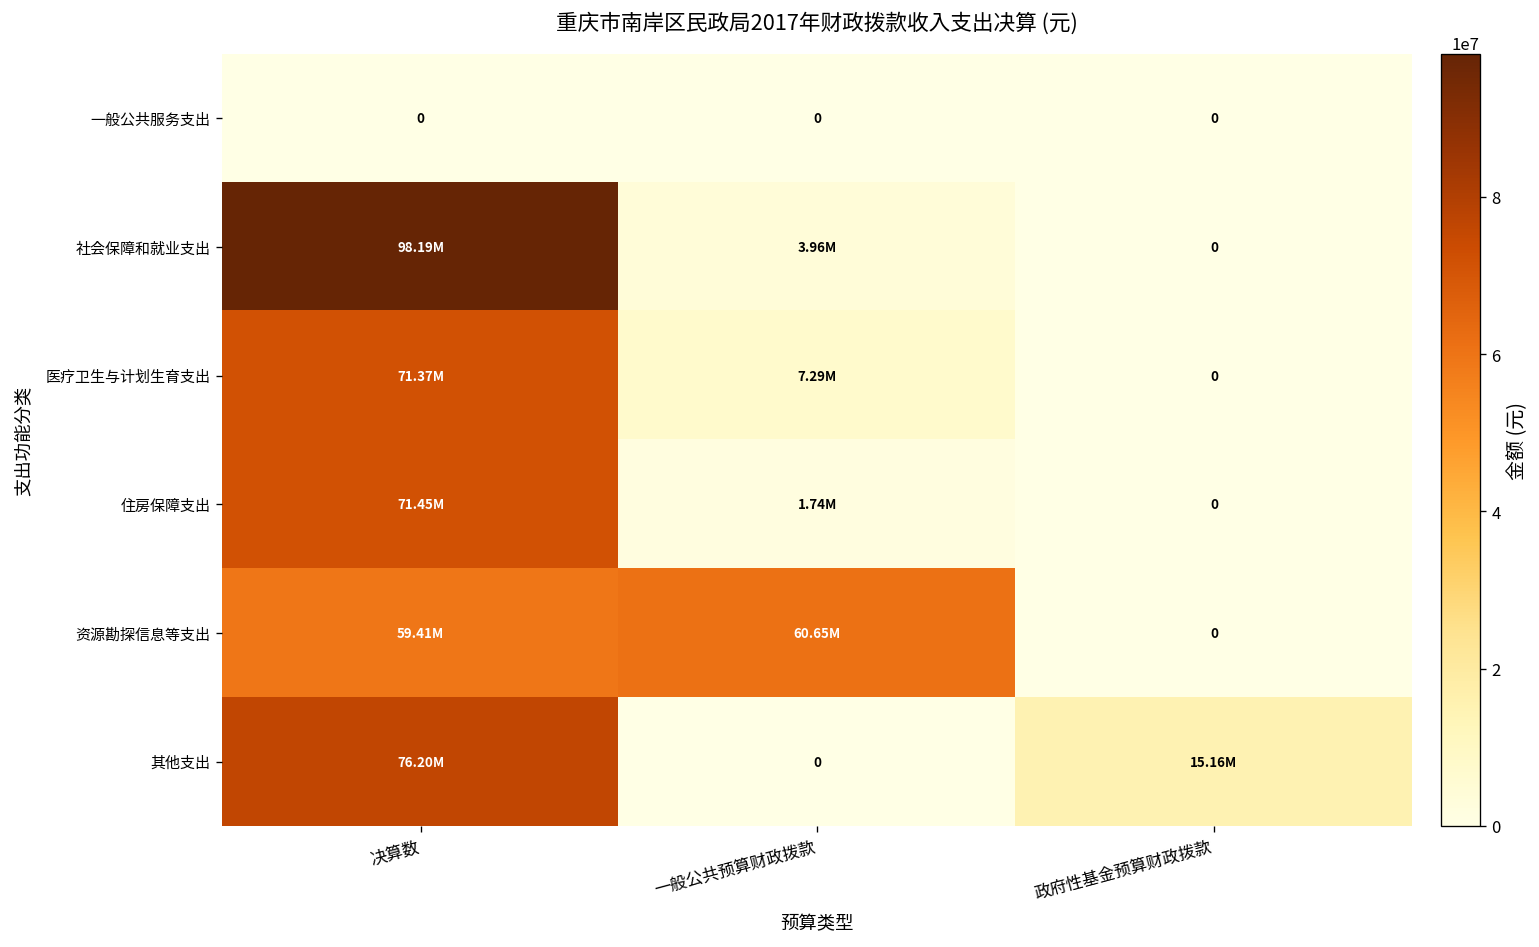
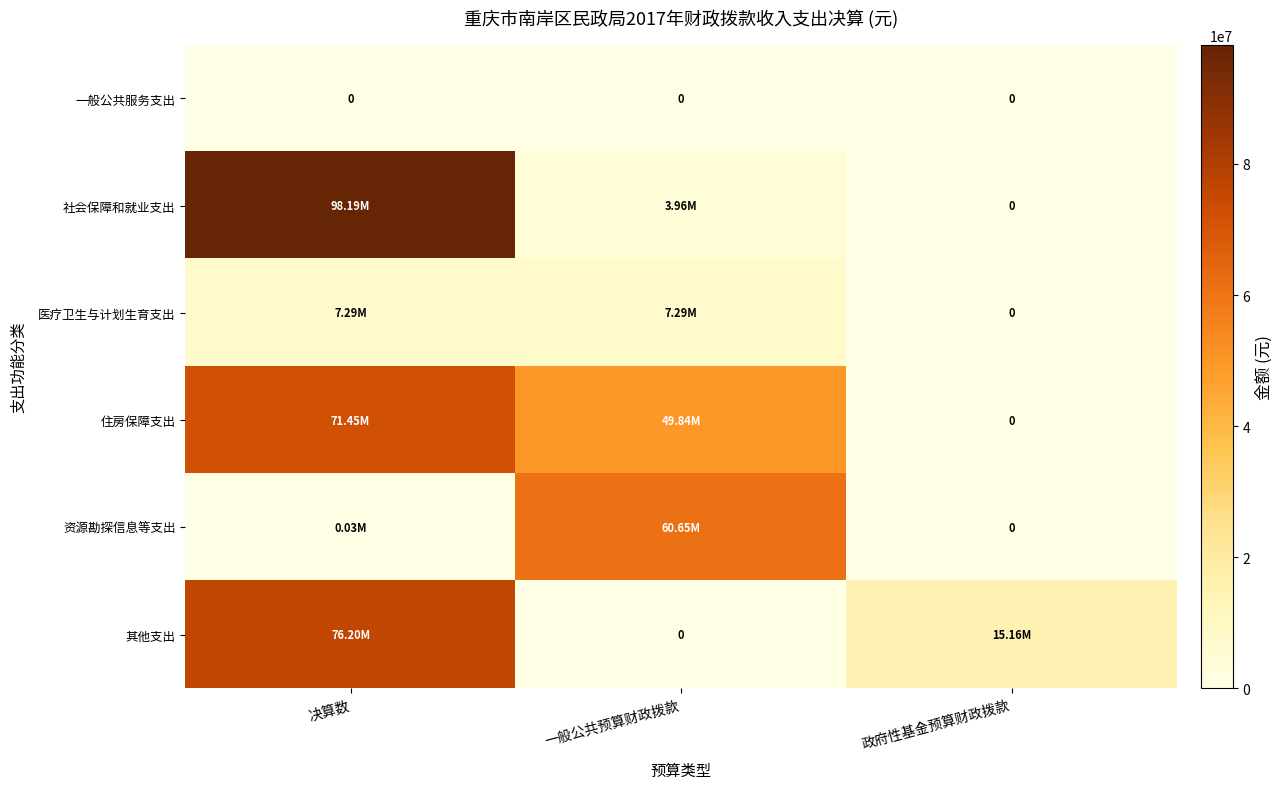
  {
    "一般公共服务支出": {
      "决算数": "0",
      "一般公共预算财政拨款": "0",
      "政府性基金预算财政拨款": "0"
    },
    "社会保障和就业支出": {
      "决算数": "98.19M",
      "一般公共预算财政拨款": "3.96M",
      "政府性基金预算财政拨款": "0"
    },
    "医疗卫生与计划生育支出": {
-     "决算数": "71.37M",
+     "决算数": "7.29M",
      "一般公共预算财政拨款": "7.29M",
      "政府性基金预算财政拨款": "0"
    },
    "住房保障支出": {
      "决算数": "71.45M",
-     "一般公共预算财政拨款": "1.74M",
+     "一般公共预算财政拨款": "49.84M",
      "政府性基金预算财政拨款": "0"
    },
    "资源勘探信息等支出": {
-     "决算数": "59.41M",
+     "决算数": "0.03M",
      "一般公共预算财政拨款": "60.65M",
      "政府性基金预算财政拨款": "0"
    },
    "其他支出": {
      "决算数": "76.20M",
      "一般公共预算财政拨款": "0",
      "政府性基金预算财政拨款": "15.16M"
    }
  }
